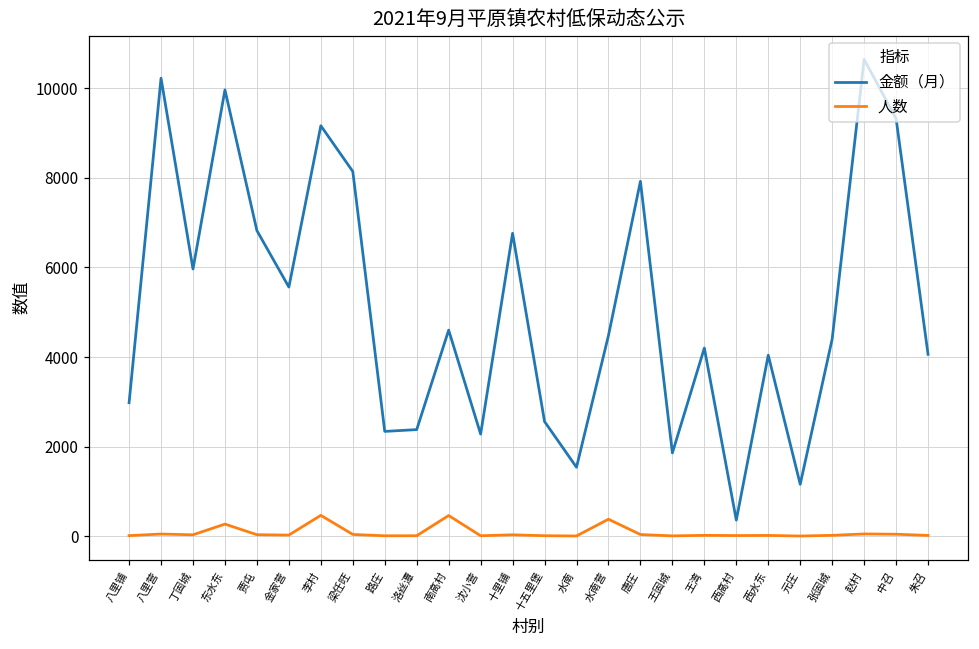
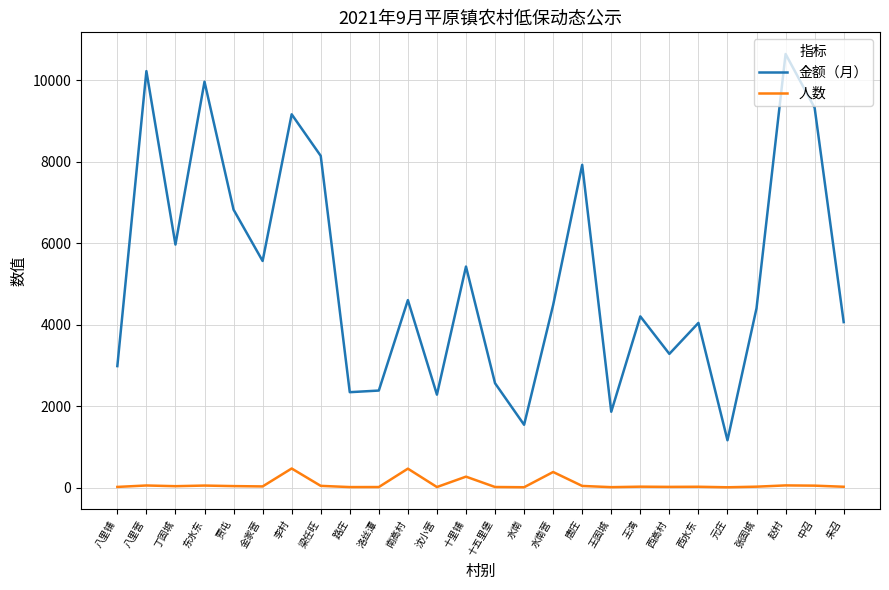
  {
    "金额（月）": {
      "八里铺": 3000,
      "八里营": 10200,
      "丁固城": 6000,
      "东水东": 10000,
      "贾屯": 6800,
      "金家营": 5600,
      "李村": 9200,
      "梁任旺": 8100,
      "路庄": 2300,
      "洛丝潭": 2400,
      "南高村": 4600,
      "沈小营": 2300,
-     "十里铺": 6800,
+     "十里铺": 5400,
      "十五里堡": 2600,
      "水南": 1500,
      "水南营": 4500,
      "唐庄": 7900,
      "王固城": 1900,
      "王湾": 4200,
-     "西高村": 400,
+     "西高村": 3300,
      "西水东": 4000,
      "元庄": 1200,
      "张固城": 4400,
      "中召": 9300,
      "朱召": 4100
    },
    "人数": {
      "八里铺": 0,
      "八里营": 100,
      "丁固城": 0,
-     "东水东": 300,
+     "东水东": 0,
      "贾屯": 0,
      "金家营": 0,
      "李村": 500,
      "梁任旺": 0,
      "路庄": 0,
      "洛丝潭": 0,
      "南高村": 500,
      "沈小营": 0,
-     "十里铺": 0,
+     "十里铺": 300,
      "十五里堡": 0,
      "水南": 0,
      "水南营": 400,
      "唐庄": 0,
      "王固城": 0,
      "王湾": 0,
      "西高村": 0,
      "西水东": 0,
      "元庄": 0,
      "张固城": 0,
      "赵村": 100,
      "中召": 0,
      "朱召": 0
    }
  }
